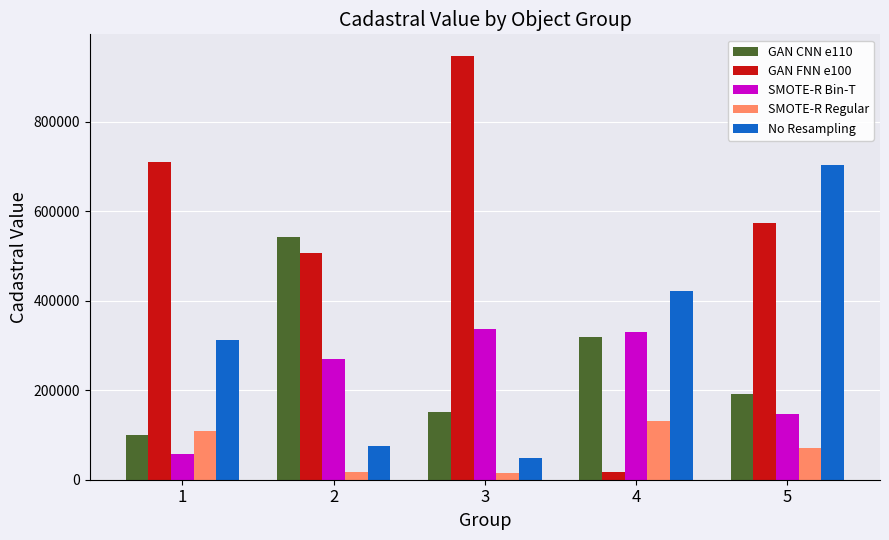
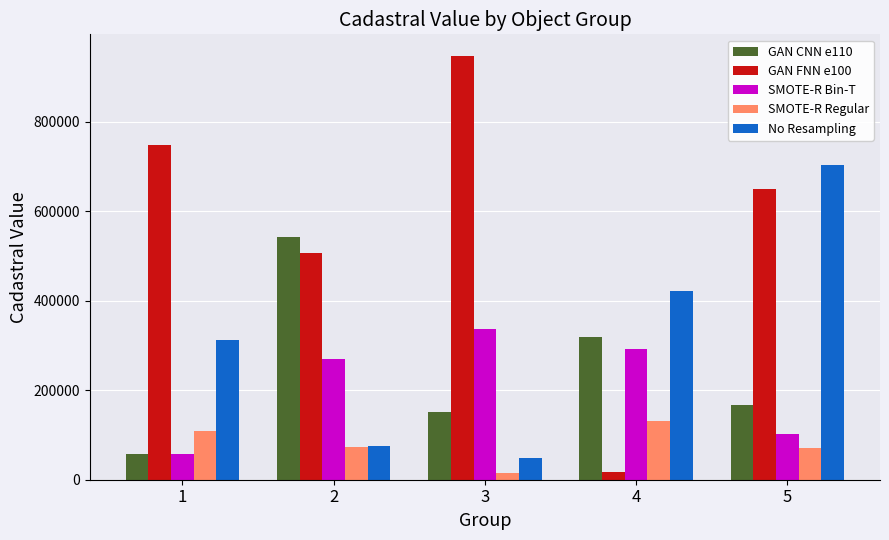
  {
    "GAN CNN e110": {
-     "1": 100000,
+     "1": 60000,
      "2": 540000,
      "3": 150000,
      "4": 320000,
-     "5": 190000
+     "5": 170000
    },
    "GAN FNN e100": {
-     "1": 710000,
+     "1": 750000,
      "2": 510000,
      "3": 950000,
      "4": 20000,
-     "5": 570000
+     "5": 650000
    },
    "SMOTE-R Bin-T": {
      "1": 60000,
      "2": 270000,
      "3": 340000,
-     "4": 330000,
-     "5": 150000
+     "4": 290000,
+     "5": 100000
    },
    "SMOTE-R Regular": {
      "1": 110000,
-     "2": 20000,
+     "2": 70000,
      "3": 20000,
      "4": 130000,
      "5": 70000
    },
    "No Resampling": {
      "1": 310000,
      "2": 80000,
      "3": 50000,
      "4": 420000,
      "5": 700000
    }
  }
